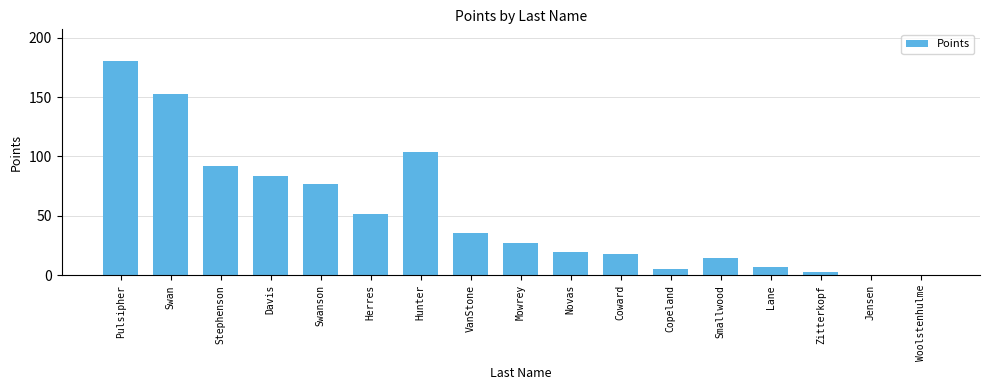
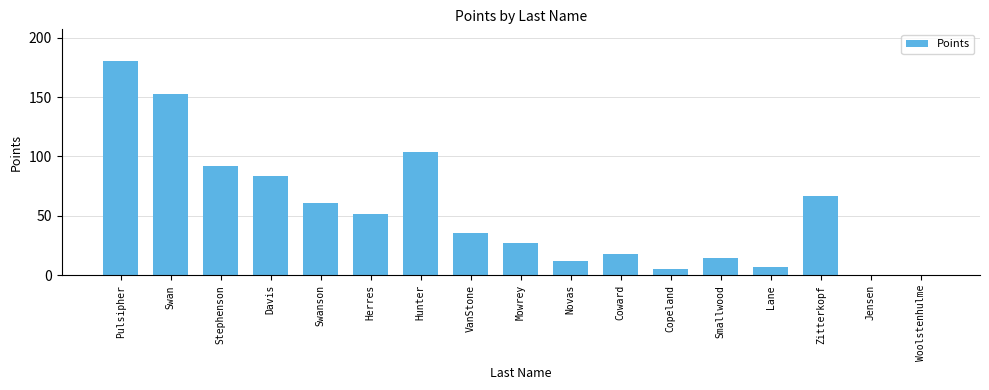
  {
    "Pulsipher": 180,
    "Swan": 153,
    "Stephenson": 92,
    "Davis": 84,
-   "Swanson": 77,
+   "Swanson": 61,
    "Herres": 52,
    "Hunter": 104,
    "VanStone": 36,
    "Mowrey": 27,
-   "Novas": 20,
+   "Novas": 12,
    "Coward": 18,
    "Copeland": 5,
    "Smallwood": 15,
    "Lane": 7,
-   "Zitterkopf": 3,
+   "Zitterkopf": 67,
    "Jensen": 0,
    "Woolstenhulme": 0
  }
